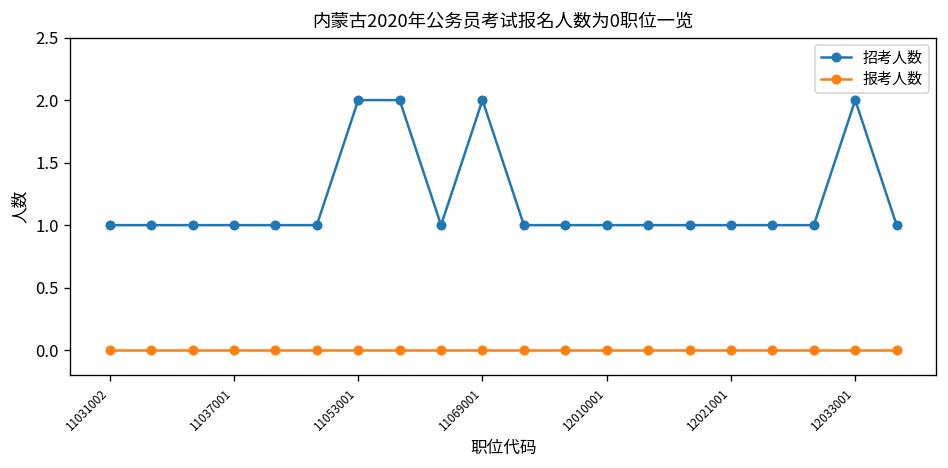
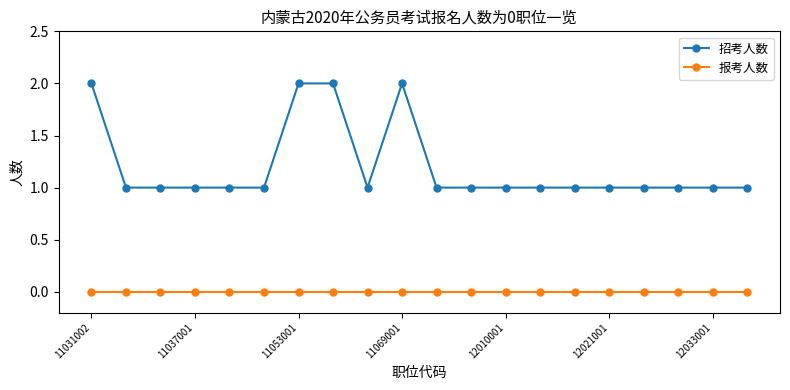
  {
    "招考人数": {
-     "11031002": 1,
+     "11031002": 2,
      "11037001": 1,
      "11053001": 2,
      "11069001": 2,
      "12010001": 1,
      "12021001": 1,
-     "12033001": 2
+     "12033001": 1
    },
    "报考人数": {
      "11031002": 0,
      "11037001": 0,
      "11053001": 0,
      "11069001": 0,
      "12010001": 0,
      "12021001": 0,
      "12033001": 0
    }
  }
